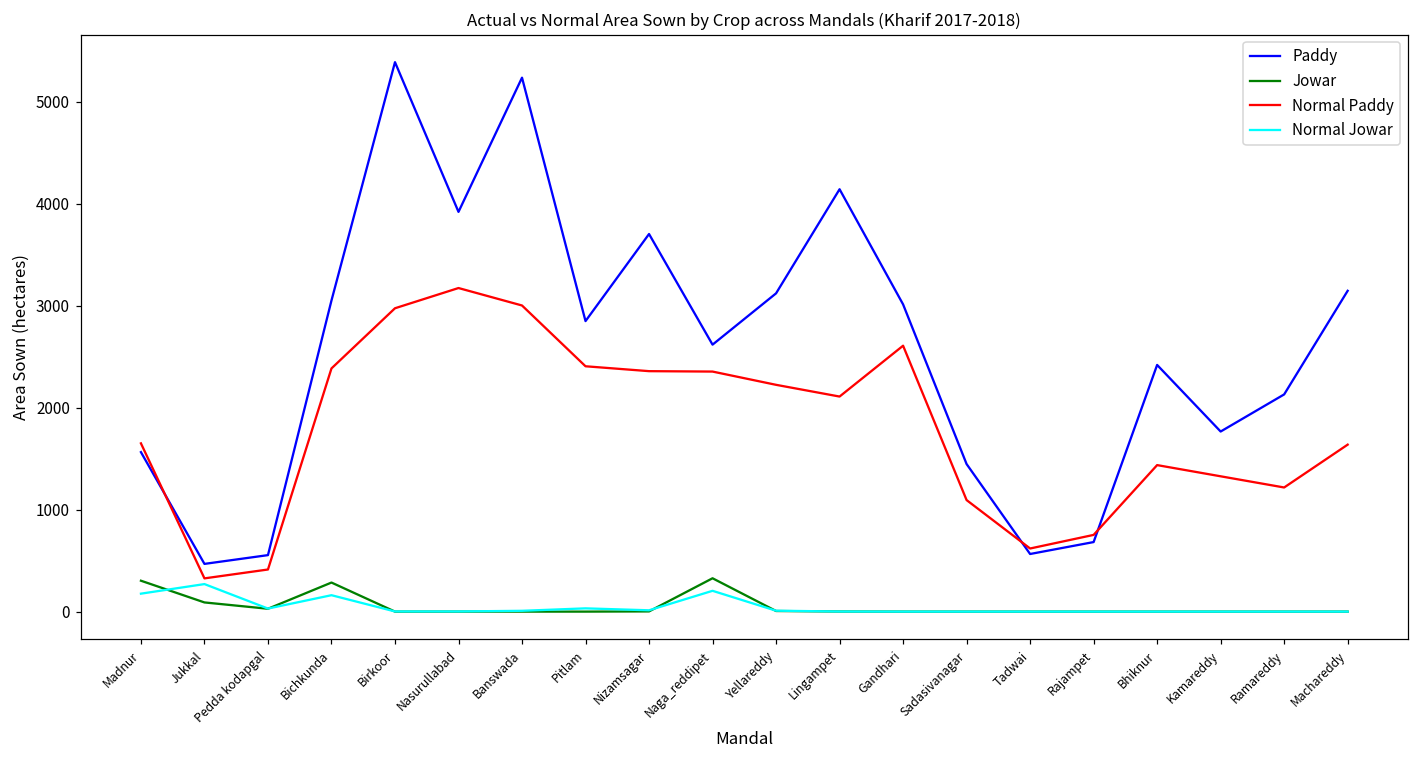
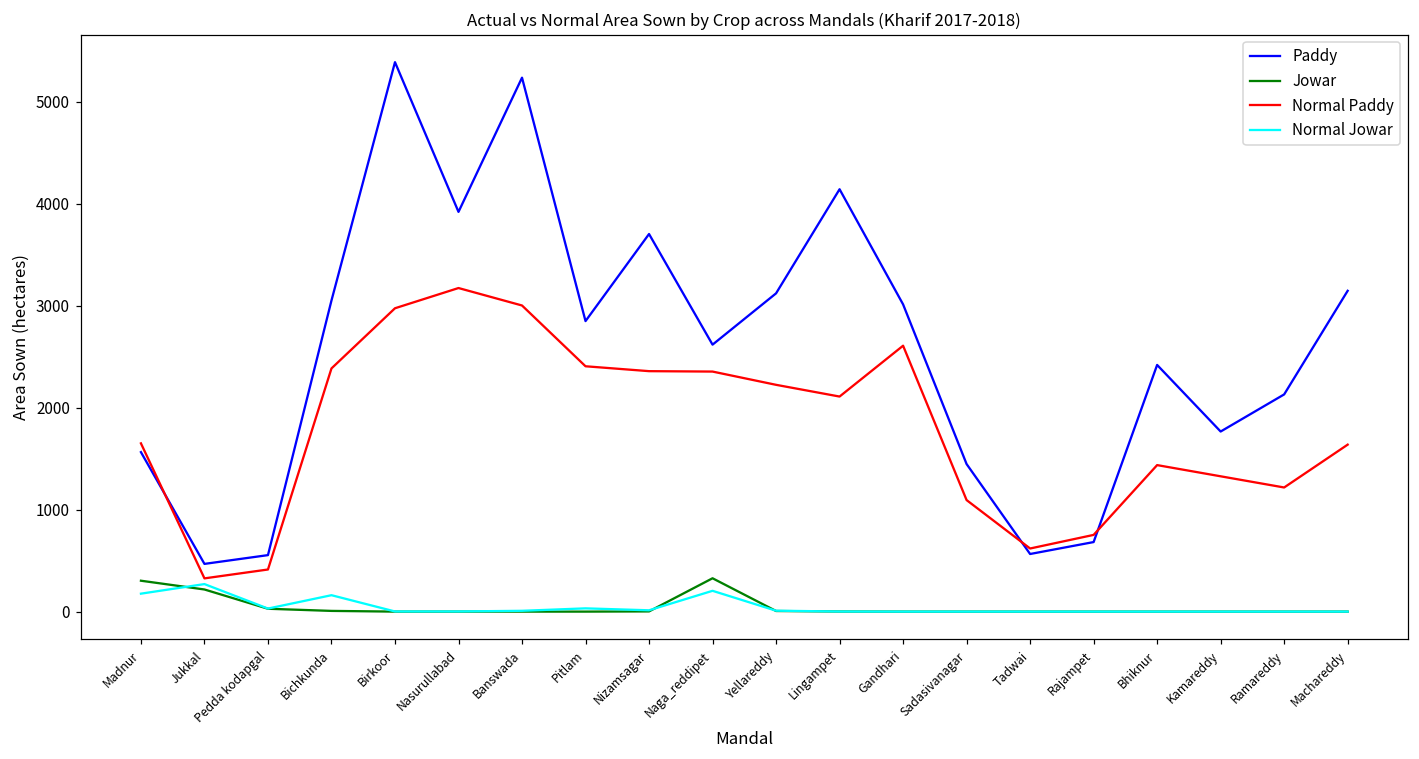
  {
    "Paddy": {
      "Madnur": 1600,
      "Jukkal": 500,
      "Pedda kodapgal": 600,
      "Bichkunda": 3100,
      "Birkoor": 5400,
      "Nasurullabad": 3900,
      "Banswada": 5200,
      "Pitlam": 2800,
      "Nizamsagar": 3700,
      "Naga_reddipet": 2600,
      "Yellareddy": 3100,
      "Lingampet": 4100,
      "Gandhari": 3000,
      "Sadasivanagar": 1400,
      "Tadwai": 600,
      "Rajampet": 700,
      "Bhiknur": 2400,
      "Kamareddy": 1800,
      "Ramareddy": 2100,
      "Machareddy": 3100
    },
    "Jowar": {
      "Madnur": 300,
-     "Jukkal": 100,
-     "Bichkunda": 300,
+     "Jukkal": 200,
+     "Bichkunda": 0,
      "Pitlam": 0,
      "Naga_reddipet": 300
    },
    "Normal Paddy": {
      "Madnur": 1700,
      "Jukkal": 300,
      "Pedda kodapgal": 400,
      "Bichkunda": 2400,
      "Birkoor": 3000,
      "Nasurullabad": 3200,
      "Banswada": 3000,
      "Pitlam": 2400,
      "Nizamsagar": 2400,
      "Naga_reddipet": 2400,
      "Yellareddy": 2200,
      "Lingampet": 2100,
      "Gandhari": 2600,
      "Sadasivanagar": 1100,
      "Tadwai": 600,
      "Rajampet": 800,
      "Bhiknur": 1400,
      "Kamareddy": 1300,
      "Ramareddy": 1200,
      "Machareddy": 1600
    },
    "Normal Jowar": {
      "Madnur": 200,
      "Jukkal": 300,
      "Bichkunda": 200,
      "Pitlam": 0,
      "Naga_reddipet": 200
    }
  }
